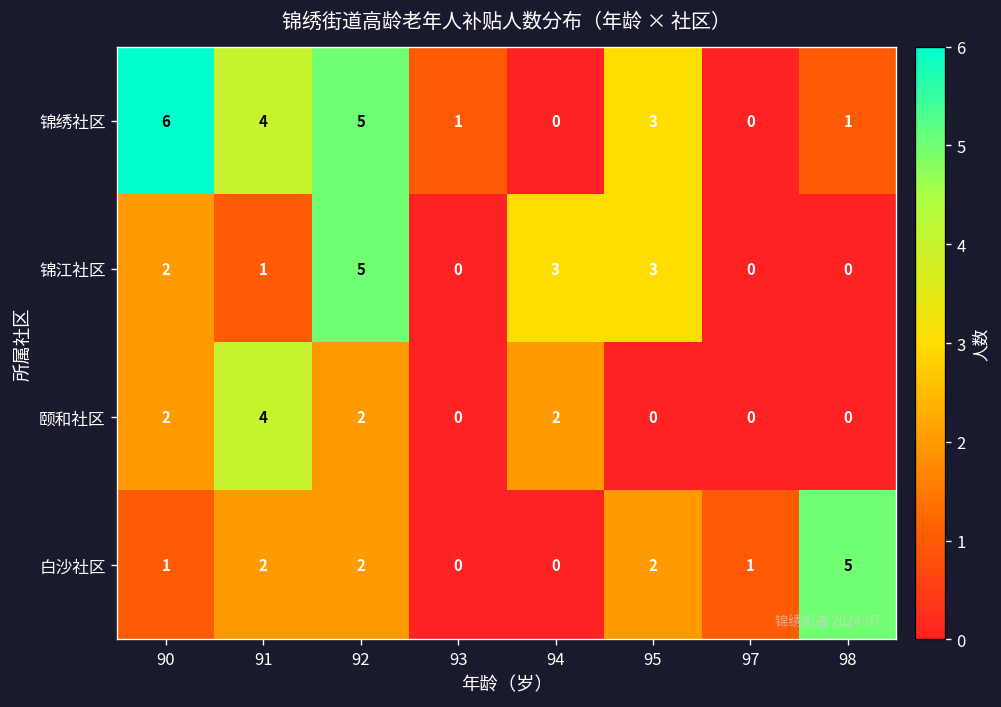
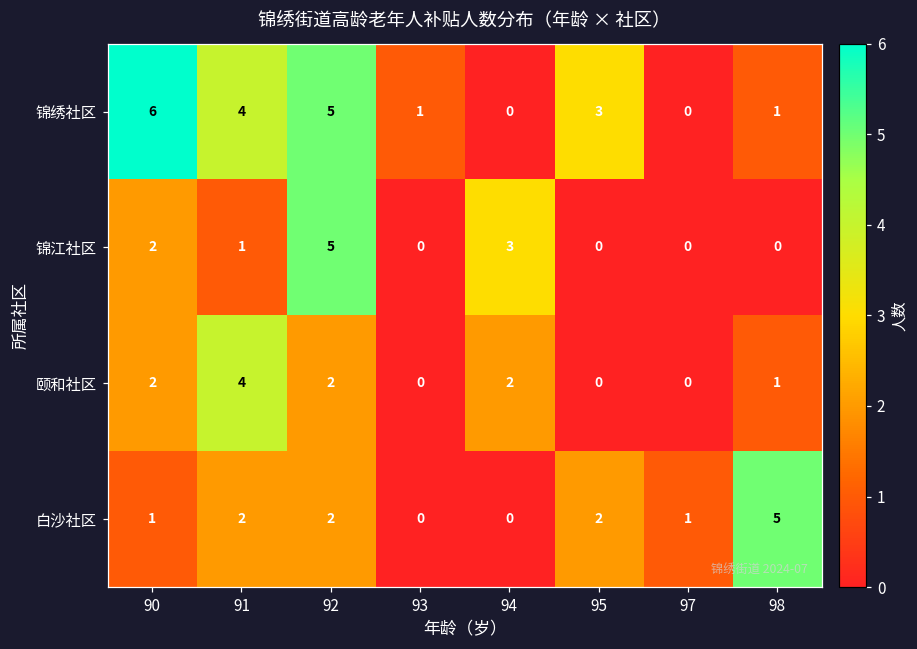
  {
    "锦绣社区": {
      "90": 6,
      "91": 4,
      "92": 5,
      "93": 1,
      "94": 0,
      "95": 3,
      "97": 0,
      "98": 1
    },
    "锦江社区": {
      "90": 2,
      "91": 1,
      "92": 5,
      "93": 0,
      "94": 3,
-     "95": 3,
+     "95": 0,
      "97": 0,
      "98": 0
    },
    "颐和社区": {
      "90": 2,
      "91": 4,
      "92": 2,
      "93": 0,
      "94": 2,
      "95": 0,
      "97": 0,
-     "98": 0
+     "98": 1
    },
    "白沙社区": {
      "90": 1,
      "91": 2,
      "92": 2,
      "93": 0,
      "94": 0,
      "95": 2,
      "97": 1
    }
  }
